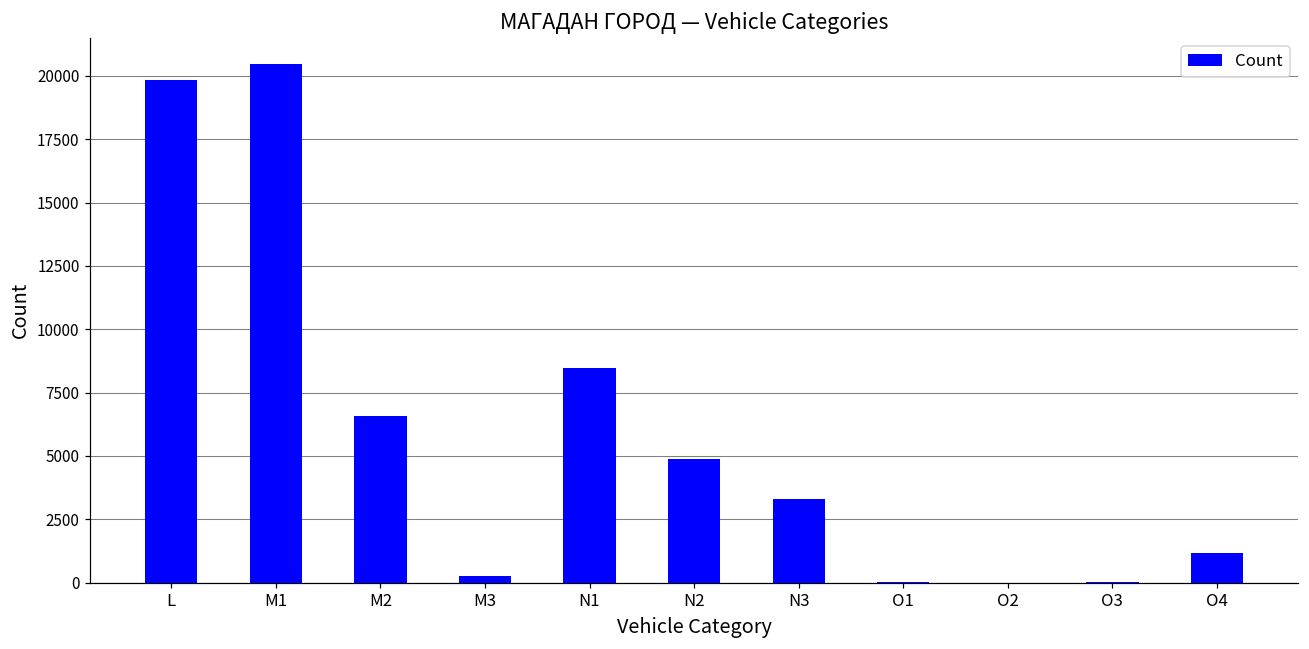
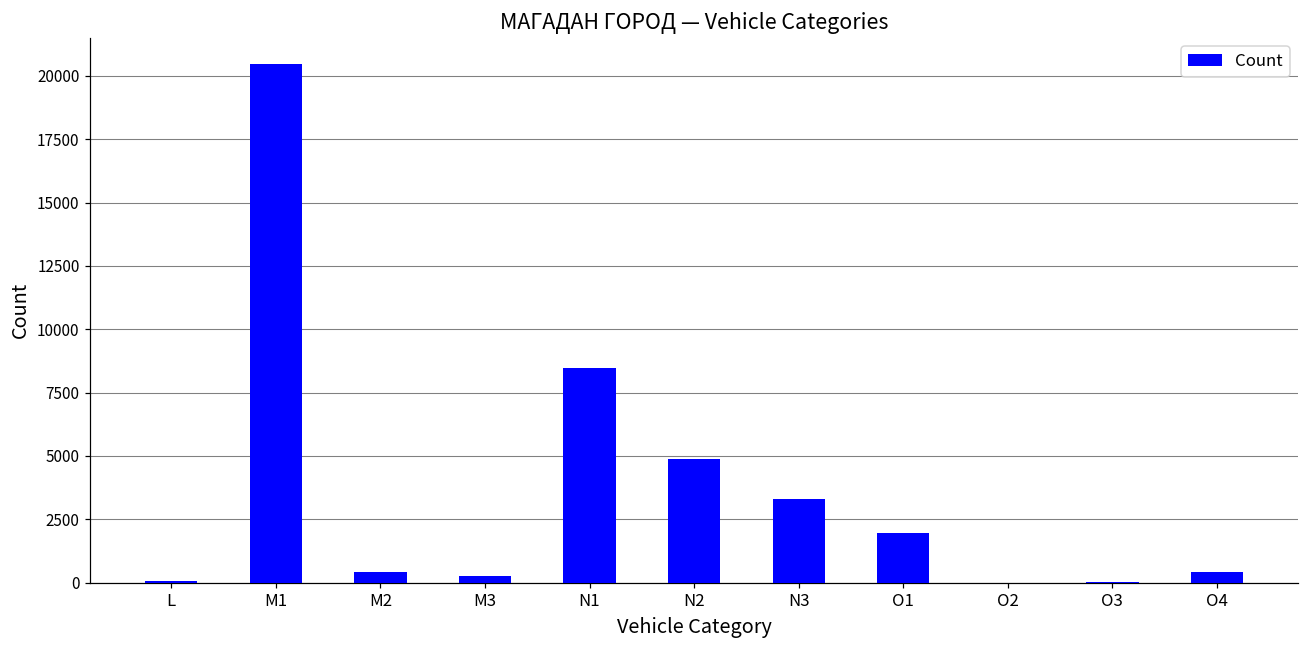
  {
-   "L": 19800,
+   "L": 100,
    "M1": 20500,
-   "M2": 6600,
+   "M2": 400,
    "M3": 300,
    "N1": 8500,
    "N2": 4900,
    "N3": 3300,
-   "O1": 0,
-   "O4": 1200
+   "O1": 2000,
+   "O4": 400
  }
